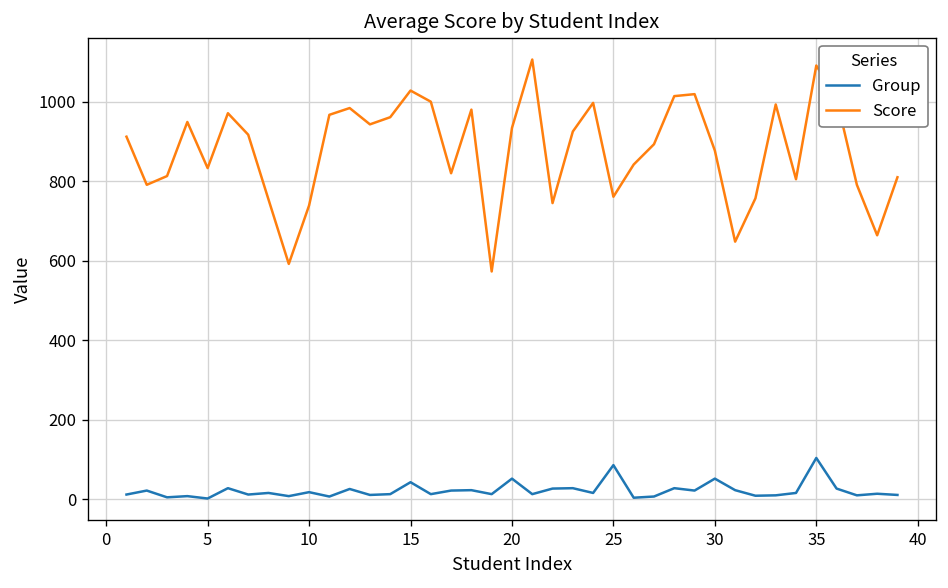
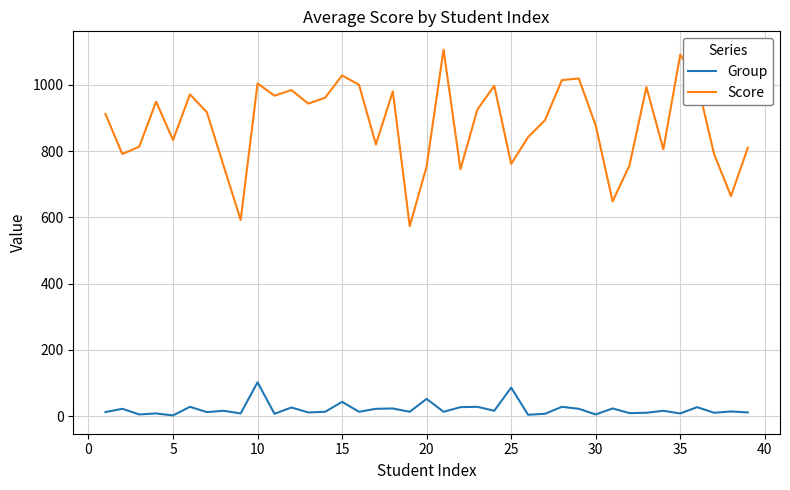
  {
    "Group": {
      "5": 0,
-     "10": 20,
+     "10": 100,
      "15": 40,
      "20": 50,
      "25": 90,
-     "30": 50,
-     "35": 100
+     "30": 10,
+     "35": 10
    },
    "Score": {
      "5": 830,
-     "10": 740,
+     "10": 1000,
      "15": 1030,
-     "20": 930,
+     "20": 750,
      "25": 760,
      "30": 880,
      "35": 1090
    }
  }
